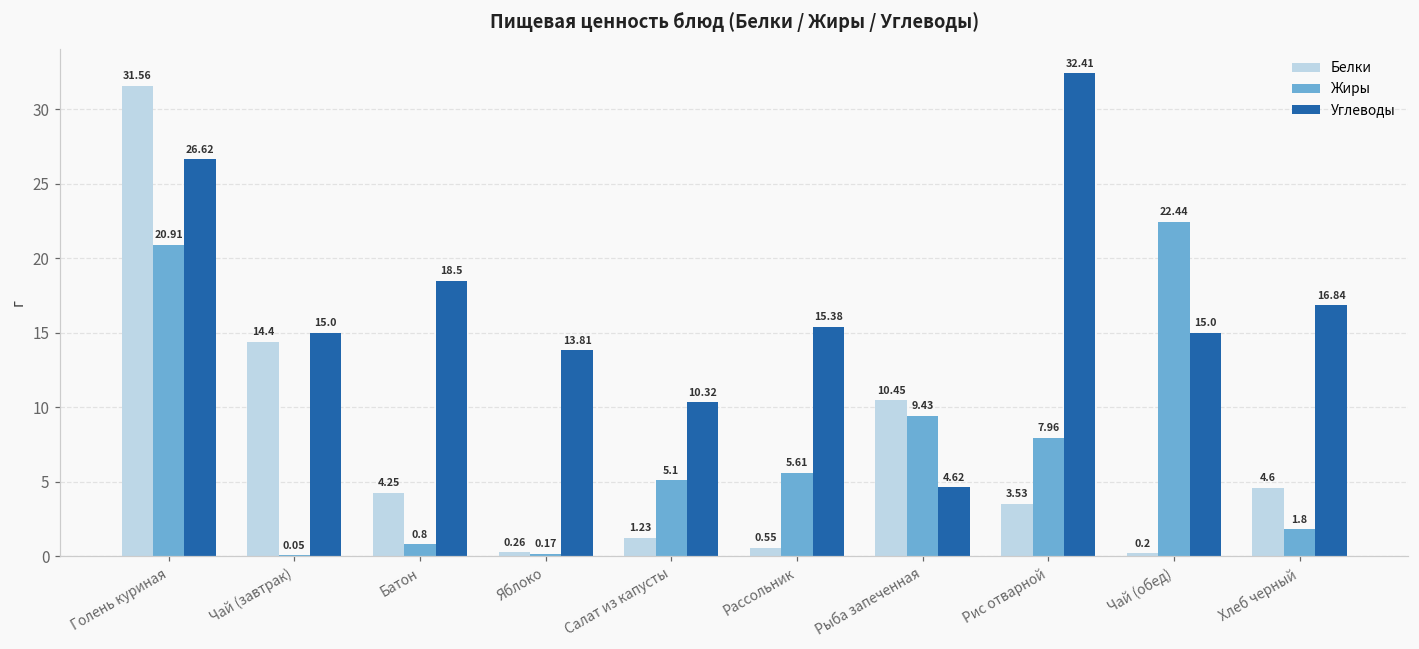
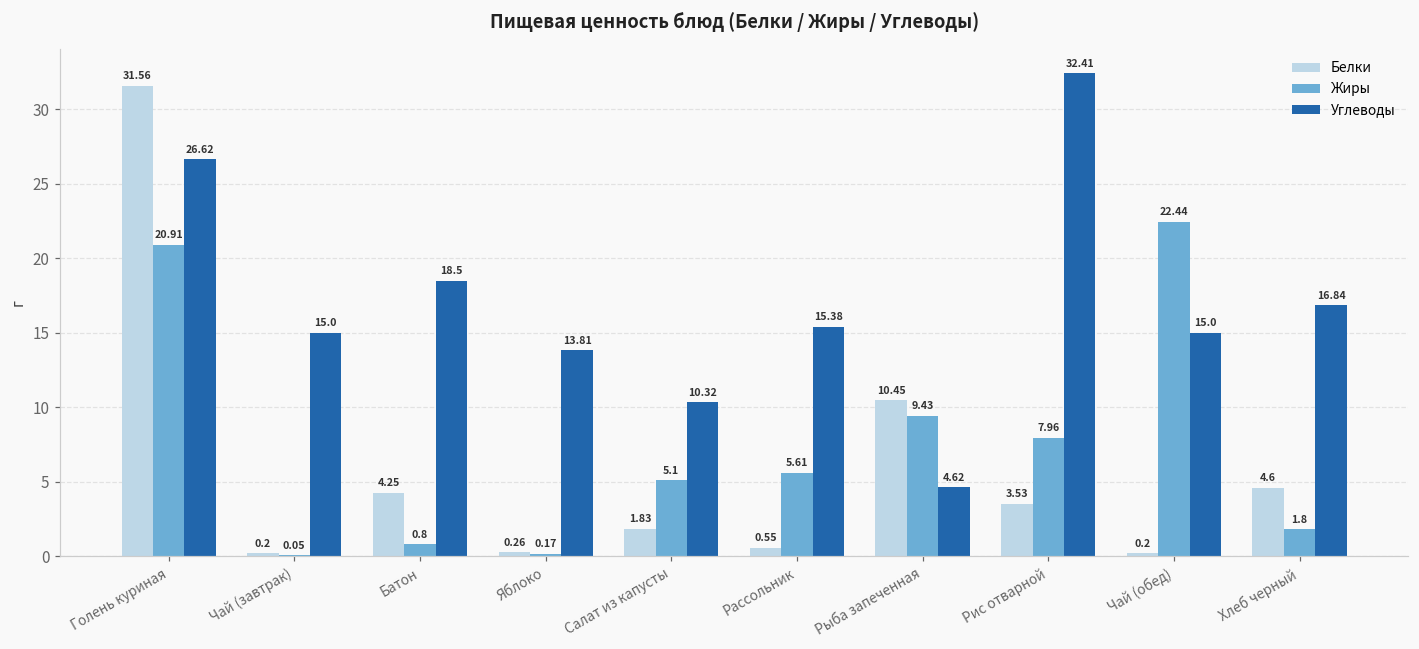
  {
    "Белки": {
      "Голень куриная": 31.56,
-     "Чай (завтрак)": 14.4,
+     "Чай (завтрак)": 0.2,
      "Батон": 4.25,
      "Яблоко": 0.26,
-     "Салат из капусты": 1.23,
+     "Салат из капусты": 1.83,
      "Рассольник": 0.55,
      "Рыба запеченная": 10.45,
      "Рис отварной": 3.53,
      "Чай (обед)": 0.2,
      "Хлеб черный": 4.6
    },
    "Жиры": {
      "Голень куриная": 20.91,
      "Чай (завтрак)": 0.05,
      "Батон": 0.8,
      "Яблоко": 0.17,
      "Салат из капусты": 5.1,
      "Рассольник": 5.61,
      "Рыба запеченная": 9.43,
      "Рис отварной": 7.96,
      "Чай (обед)": 22.44,
      "Хлеб черный": 1.8
    },
    "Углеводы": {
      "Голень куриная": 26.62,
      "Чай (завтрак)": 15.0,
      "Батон": 18.5,
      "Яблоко": 13.81,
      "Салат из капусты": 10.32,
      "Рассольник": 15.38,
      "Рыба запеченная": 4.62,
      "Рис отварной": 32.41,
      "Чай (обед)": 15.0,
      "Хлеб черный": 16.84
    }
  }
